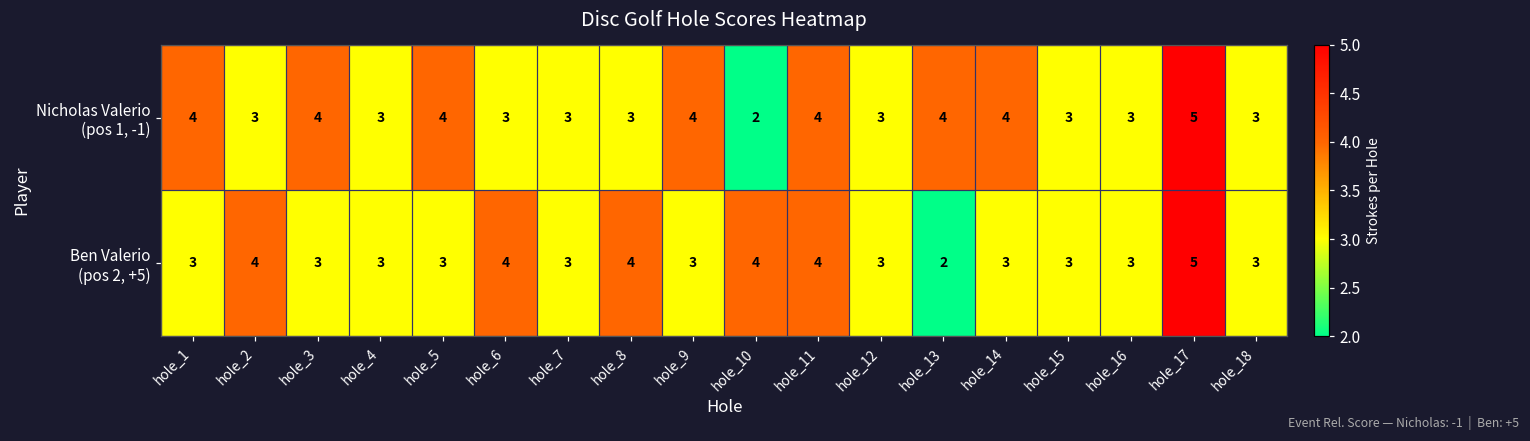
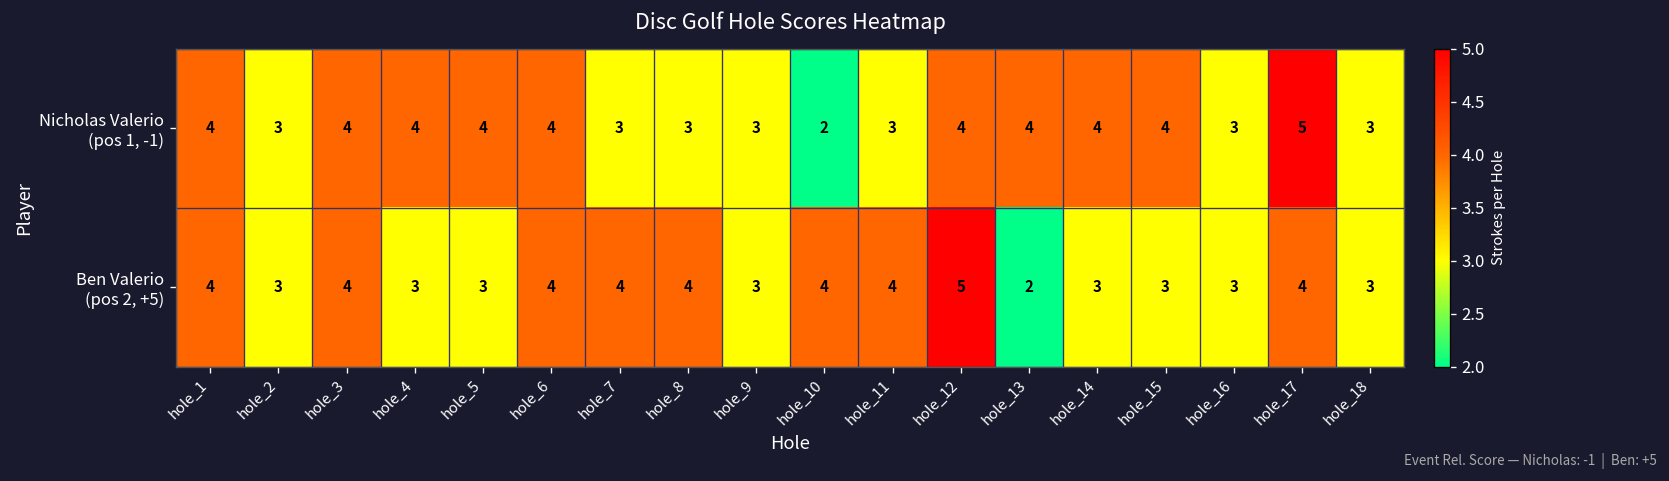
  {
    "Nicholas Valerio (pos 1, -1)": {
      "hole_1": 4,
      "hole_2": 3,
      "hole_3": 4,
-     "hole_4": 3,
+     "hole_4": 4,
      "hole_5": 4,
-     "hole_6": 3,
+     "hole_6": 4,
      "hole_7": 3,
      "hole_8": 3,
-     "hole_9": 4,
+     "hole_9": 3,
      "hole_10": 2,
-     "hole_11": 4,
-     "hole_12": 3,
+     "hole_11": 3,
+     "hole_12": 4,
      "hole_13": 4,
      "hole_14": 4,
-     "hole_15": 3,
+     "hole_15": 4,
      "hole_16": 3,
      "hole_17": 5,
      "hole_18": 3
    },
    "Ben Valerio (pos 2, +5)": {
-     "hole_1": 3,
-     "hole_2": 4,
-     "hole_3": 3,
+     "hole_1": 4,
+     "hole_2": 3,
+     "hole_3": 4,
      "hole_4": 3,
      "hole_5": 3,
      "hole_6": 4,
-     "hole_7": 3,
+     "hole_7": 4,
      "hole_8": 4,
      "hole_9": 3,
      "hole_10": 4,
      "hole_11": 4,
-     "hole_12": 3,
+     "hole_12": 5,
      "hole_13": 2,
      "hole_14": 3,
      "hole_15": 3,
      "hole_16": 3,
-     "hole_17": 5,
+     "hole_17": 4,
      "hole_18": 3
    }
  }
